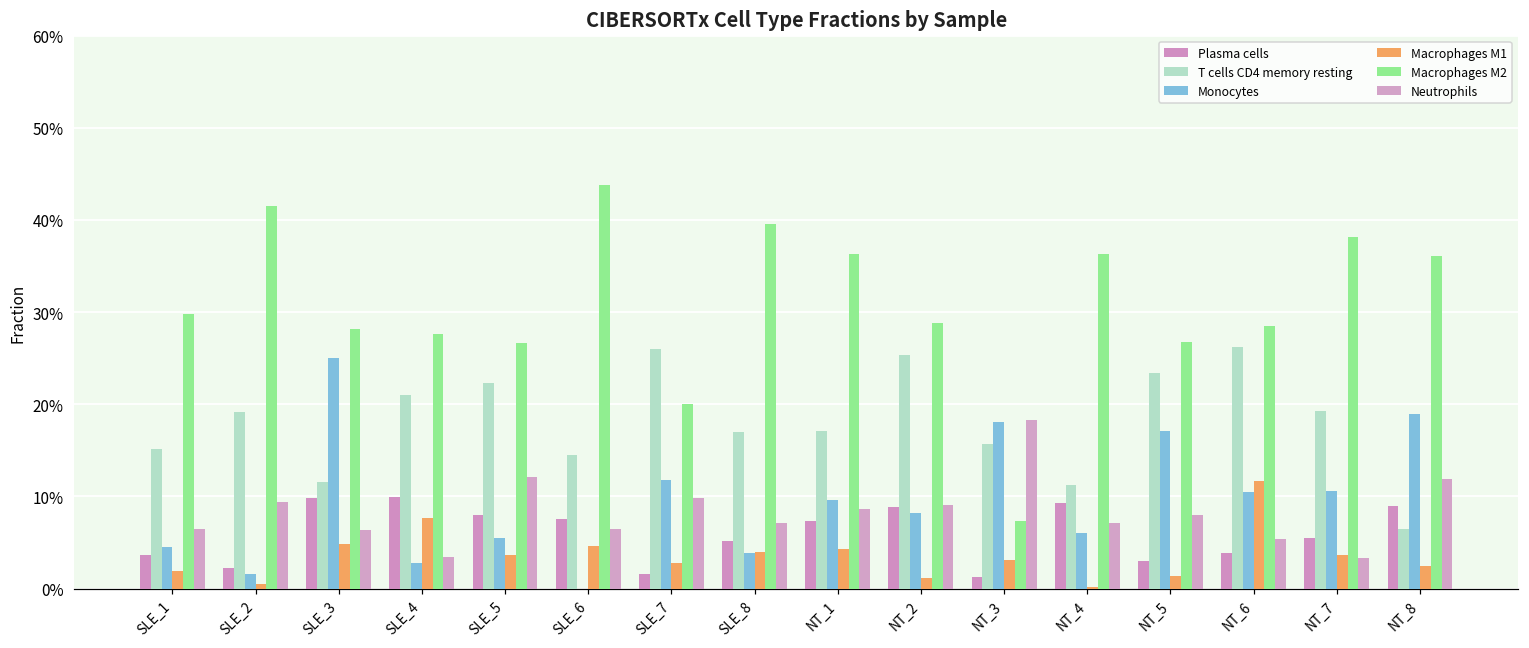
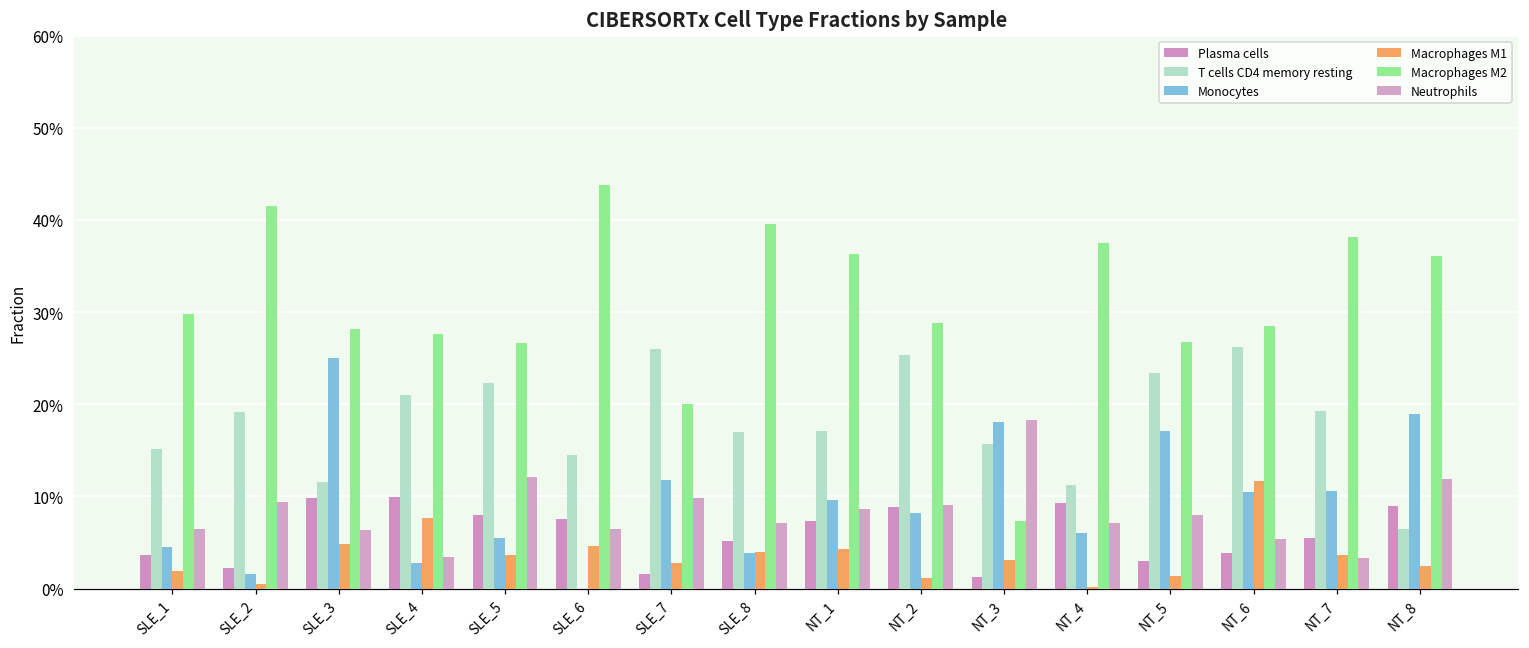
  {
    "T cells CD4 memory resting": {
      "SLE_1": "15%",
      "SLE_2": "19%",
      "SLE_3": "12%",
      "SLE_4": "21%",
      "SLE_5": "22%",
      "SLE_6": "15%",
      "SLE_7": "26%",
      "SLE_8": "17%",
      "NT_1": "17%",
      "NT_2": "25%",
      "NT_3": "16%",
      "NT_4": "11%",
      "NT_5": "23%",
      "NT_6": "26%",
      "NT_7": "19%",
      "NT_8": "7%"
    },
    "Monocytes": {
      "SLE_1": "4%",
      "SLE_2": "2%",
      "SLE_3": "25%",
      "SLE_4": "3%",
      "SLE_5": "6%",
      "SLE_6": "0%",
      "SLE_7": "12%",
      "SLE_8": "4%",
      "NT_1": "10%",
      "NT_2": "8%",
      "NT_3": "18%",
      "NT_4": "6%",
      "NT_5": "17%",
      "NT_6": "10%",
      "NT_7": "11%",
      "NT_8": "19%"
    },
    "Macrophages M1": {
      "SLE_1": "2%",
      "SLE_2": "1%",
      "SLE_3": "5%",
      "SLE_4": "8%",
      "SLE_5": "4%",
      "SLE_6": "5%",
      "SLE_7": "3%",
      "SLE_8": "4%",
      "NT_1": "4%",
      "NT_2": "1%",
      "NT_3": "3%",
      "NT_5": "1%",
      "NT_6": "12%",
      "NT_7": "4%",
      "NT_8": "2%"
    },
    "Macrophages M2": {
      "SLE_1": "30%",
      "SLE_2": "41%",
      "SLE_3": "28%",
      "SLE_4": "28%",
      "SLE_5": "27%",
      "SLE_6": "44%",
      "SLE_7": "20%",
      "SLE_8": "40%",
      "NT_1": "36%",
      "NT_2": "29%",
      "NT_3": "7%",
-     "NT_4": "36%",
+     "NT_4": "38%",
      "NT_5": "27%",
      "NT_6": "29%",
      "NT_7": "38%",
      "NT_8": "36%"
    }
  }
